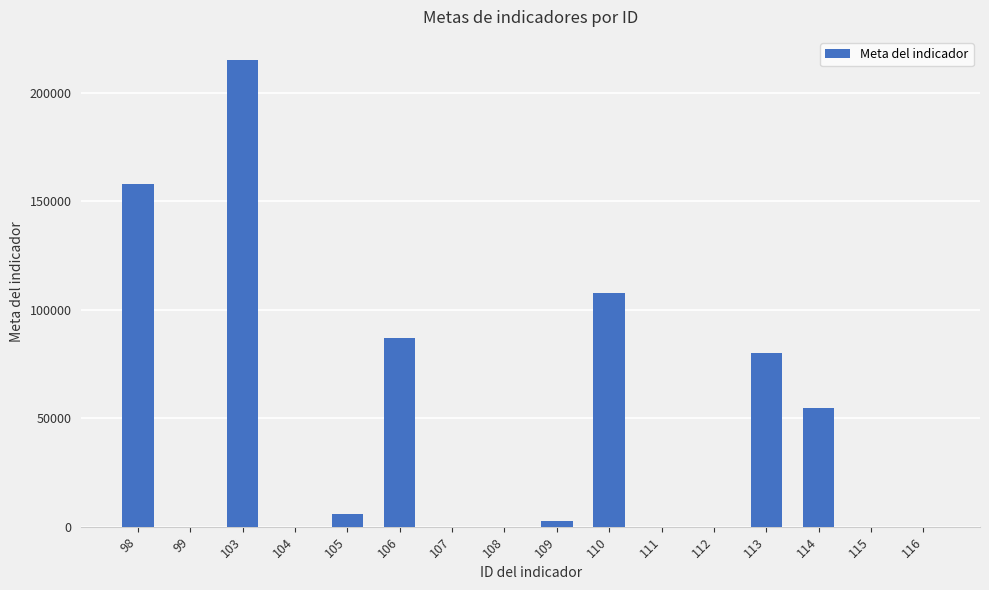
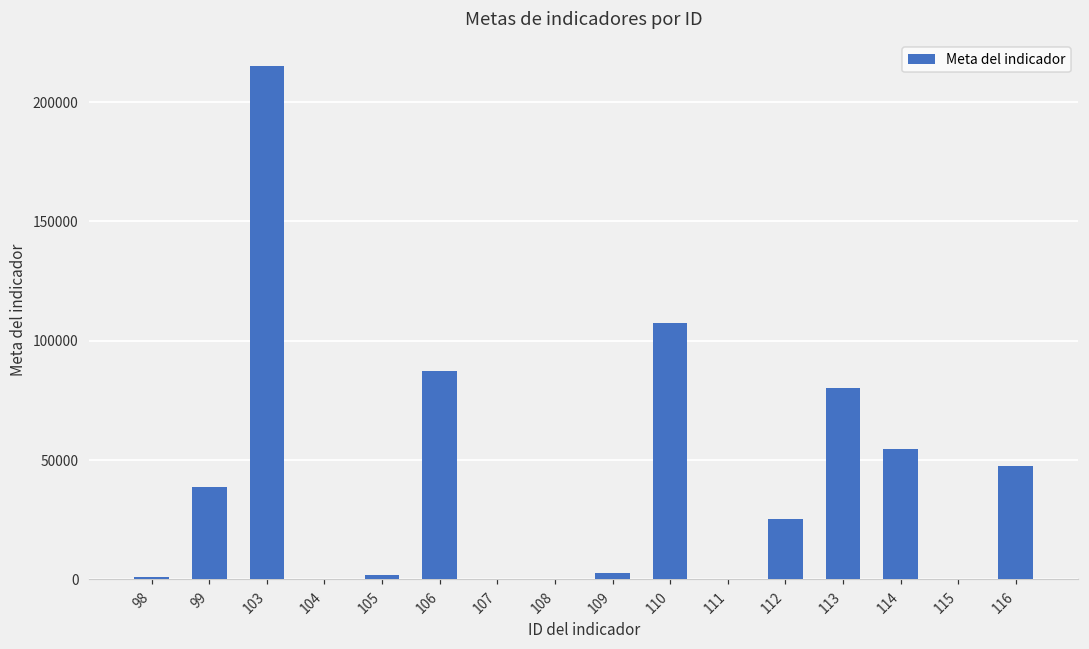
  {
-   "98": 158000,
-   "99": 0,
+   "98": 1000,
+   "99": 39000,
    "103": 215000,
-   "105": 6000,
+   "105": 2000,
    "106": 87000,
    "109": 3000,
    "110": 108000,
-   "112": 0,
+   "112": 25000,
    "113": 80000,
    "114": 55000,
-   "116": 0
+   "116": 47000
  }
